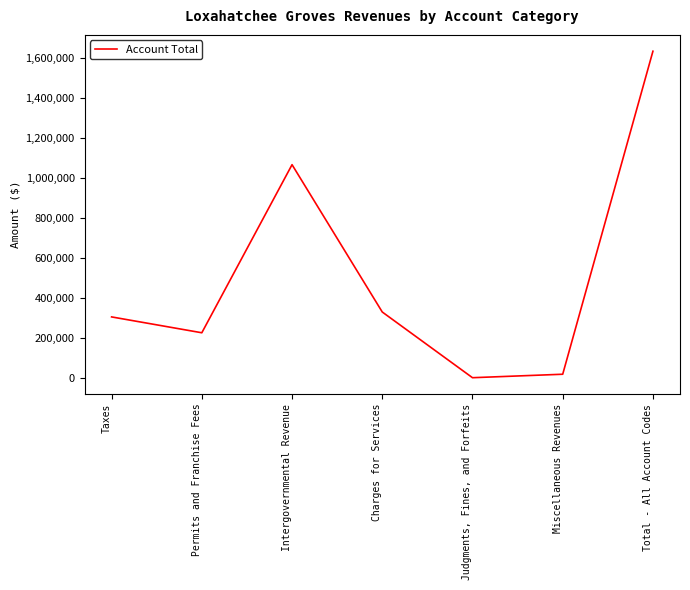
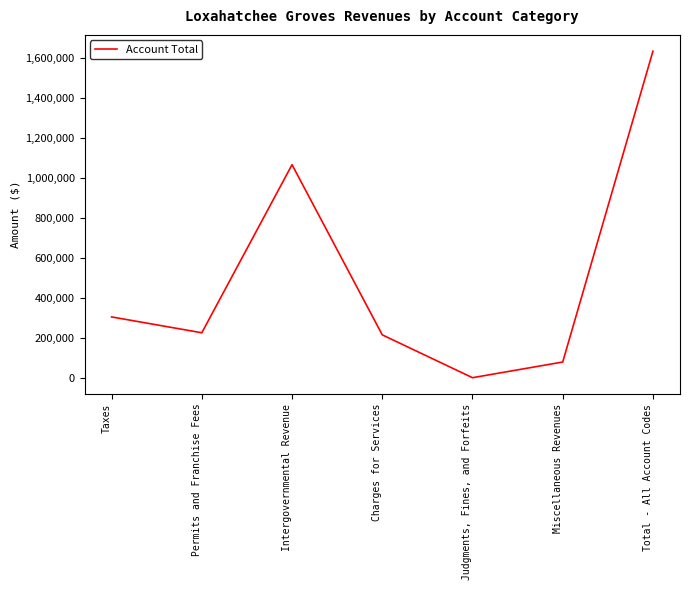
  {
    "Taxes": "310,000",
    "Permits and Franchise Fees": "230,000",
    "Intergovernmental Revenue": "1,070,000",
-   "Charges for Services": "330,000",
+   "Charges for Services": "220,000",
    "Judgments, Fines, and Forfeits": "0",
-   "Miscellaneous Revenues": "20,000",
+   "Miscellaneous Revenues": "80,000",
    "Total - All Account Codes": "1,640,000"
  }
